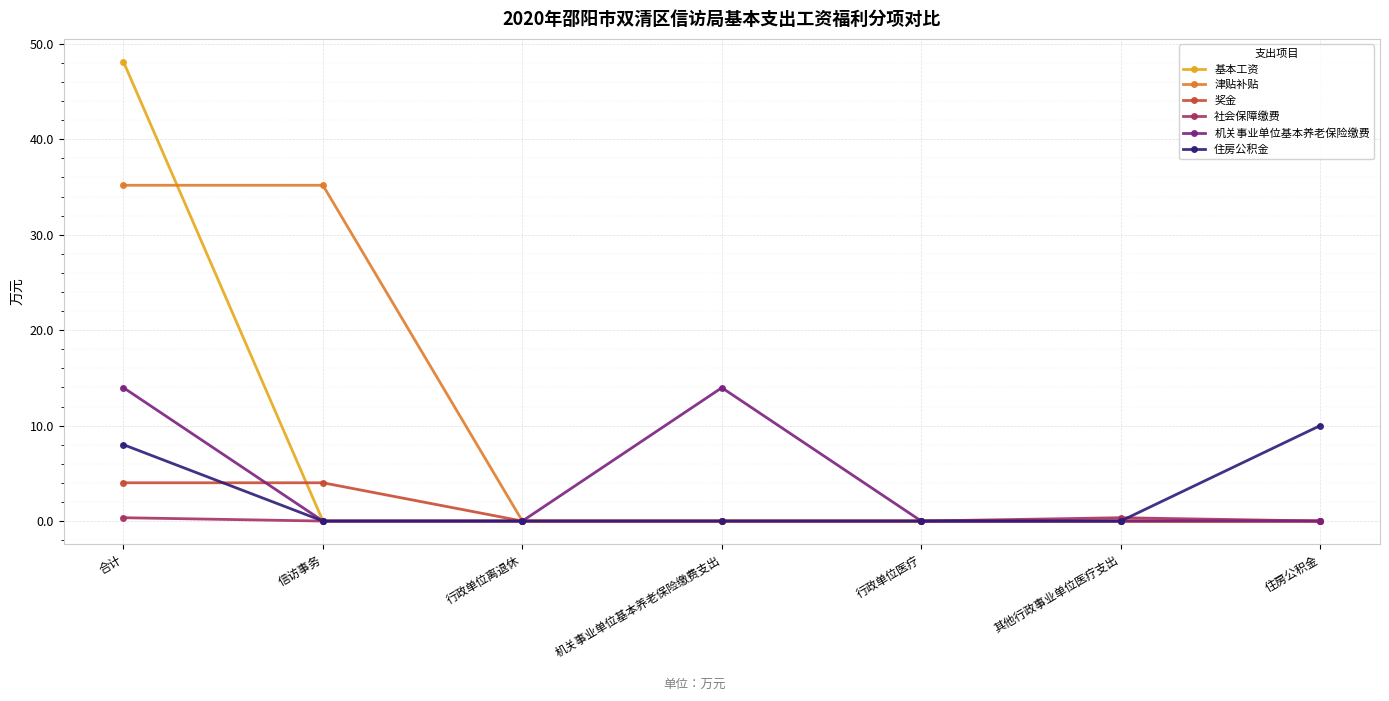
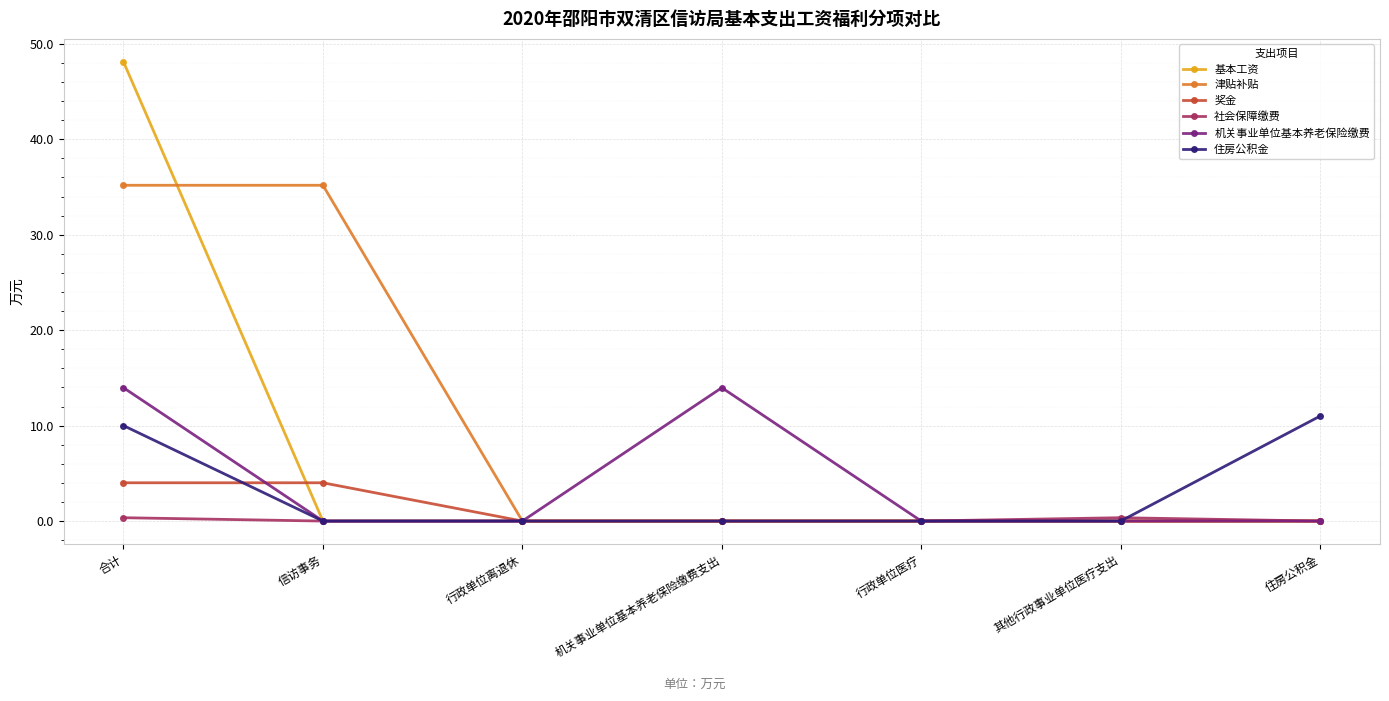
  {
    "住房公积金": {
-     "合计": 8,
-     "住房公积金": 10
+     "合计": 10,
+     "住房公积金": 11
    }
  }
